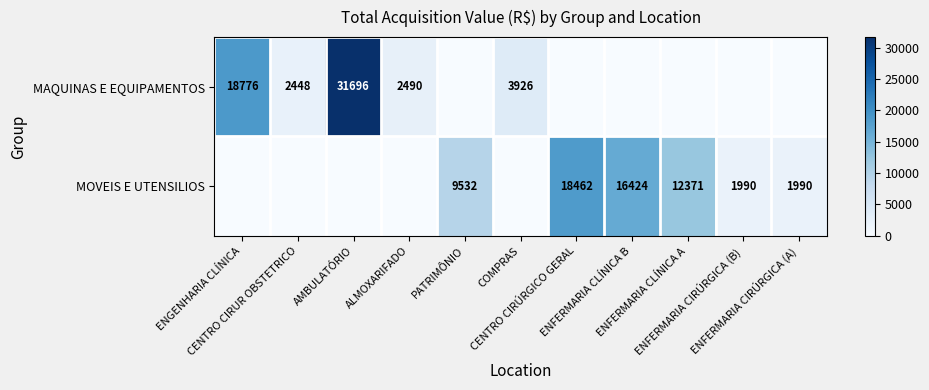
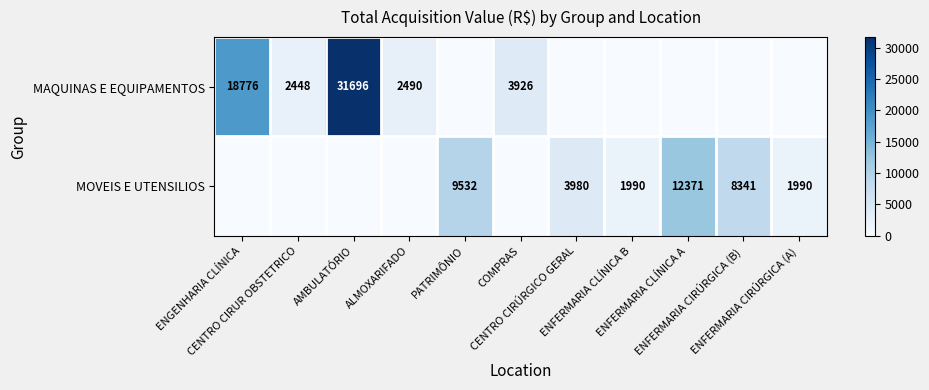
  {
    "MAQUINAS E EQUIPAMENTOS": {
      "ENGENHARIA CLÍNICA": 18776,
      "CENTRO CIRUR OBSTETRICO": 2448,
      "AMBULATÓRIO": 31696,
      "ALMOXARIFADO": 2490,
      "COMPRAS": 3926
    },
    "MOVEIS E UTENSILIOS": {
      "PATRIMÔNIO": 9532,
-     "CENTRO CIRÚRGICO GERAL": 18462,
-     "ENFERMARIA CLÍNICA B": 16424,
+     "CENTRO CIRÚRGICO GERAL": 3980,
+     "ENFERMARIA CLÍNICA B": 1990,
      "ENFERMARIA CLÍNICA A": 12371,
-     "ENFERMARIA CIRÚRGICA (B)": 1990,
+     "ENFERMARIA CIRÚRGICA (B)": 8341,
      "ENFERMARIA CIRÚRGICA (A)": 1990
    }
  }
